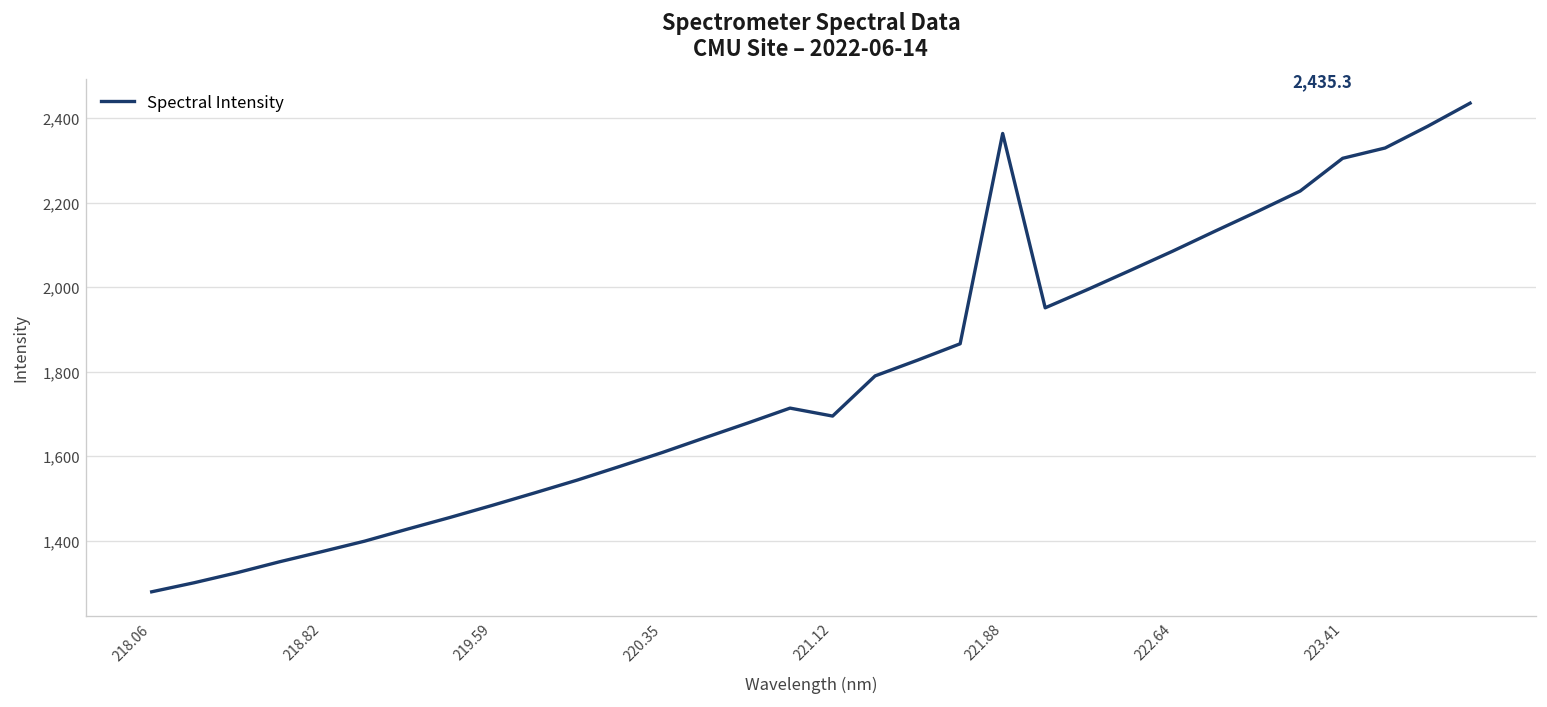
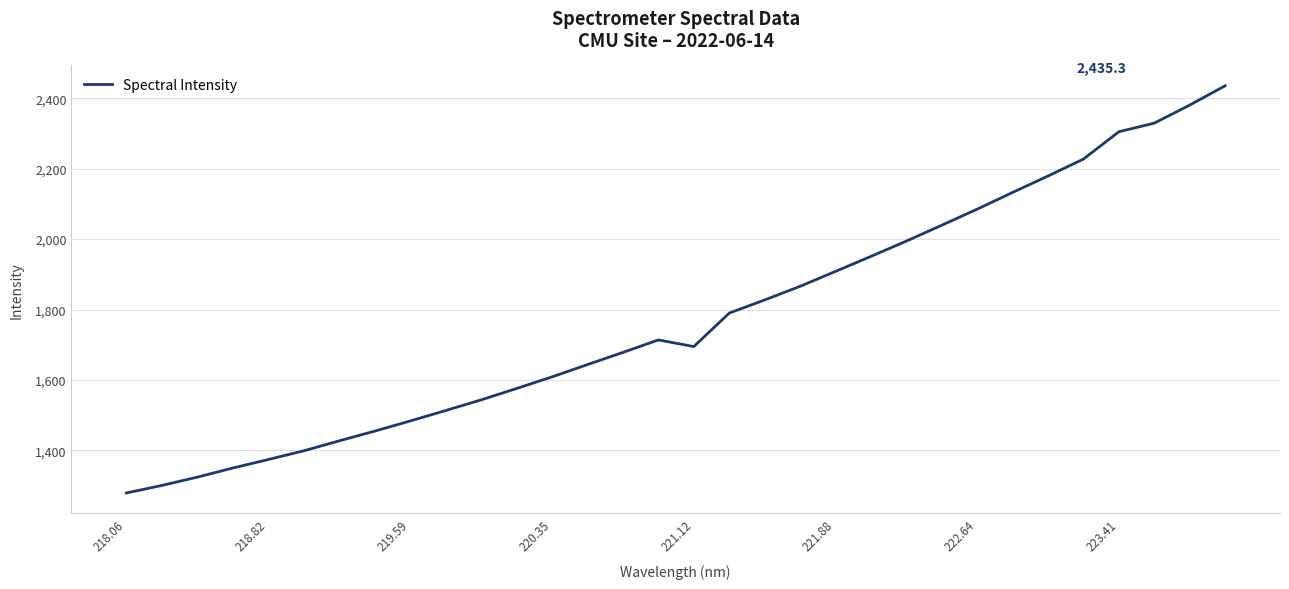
  {
    "218.06": "1,280",
    "218.82": "1,370",
    "219.59": "1,480",
    "220.35": "1,610",
    "221.12": "1,690",
-   "221.88": "2,360",
+   "221.88": "1,910",
    "222.64": "2,090",
    "223.41": "2,300"
  }
